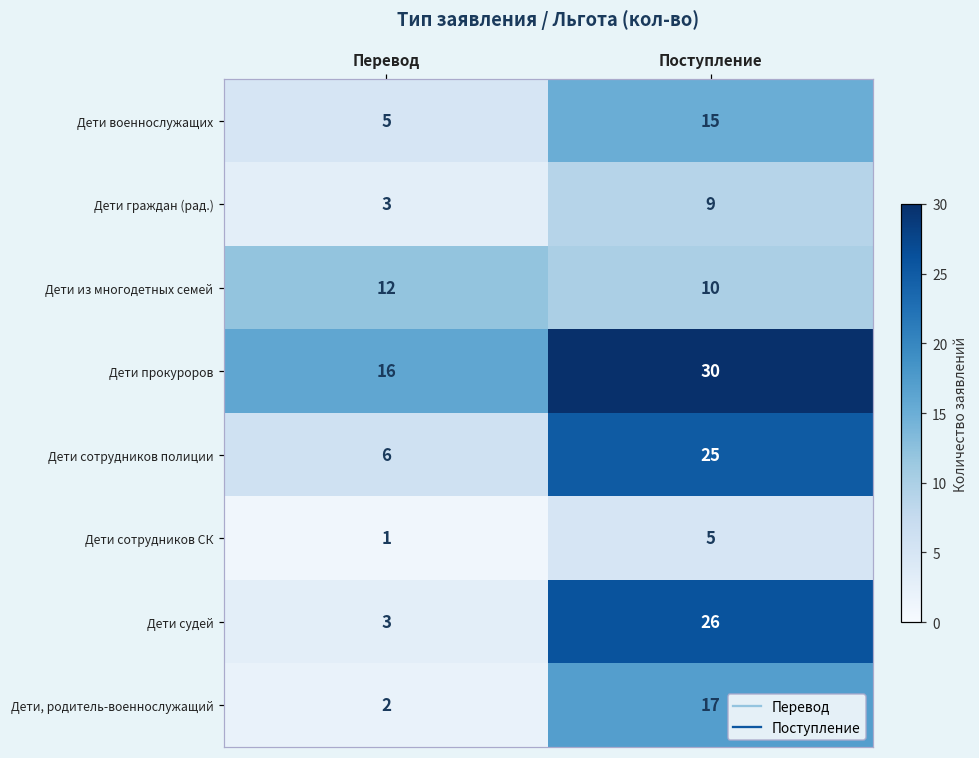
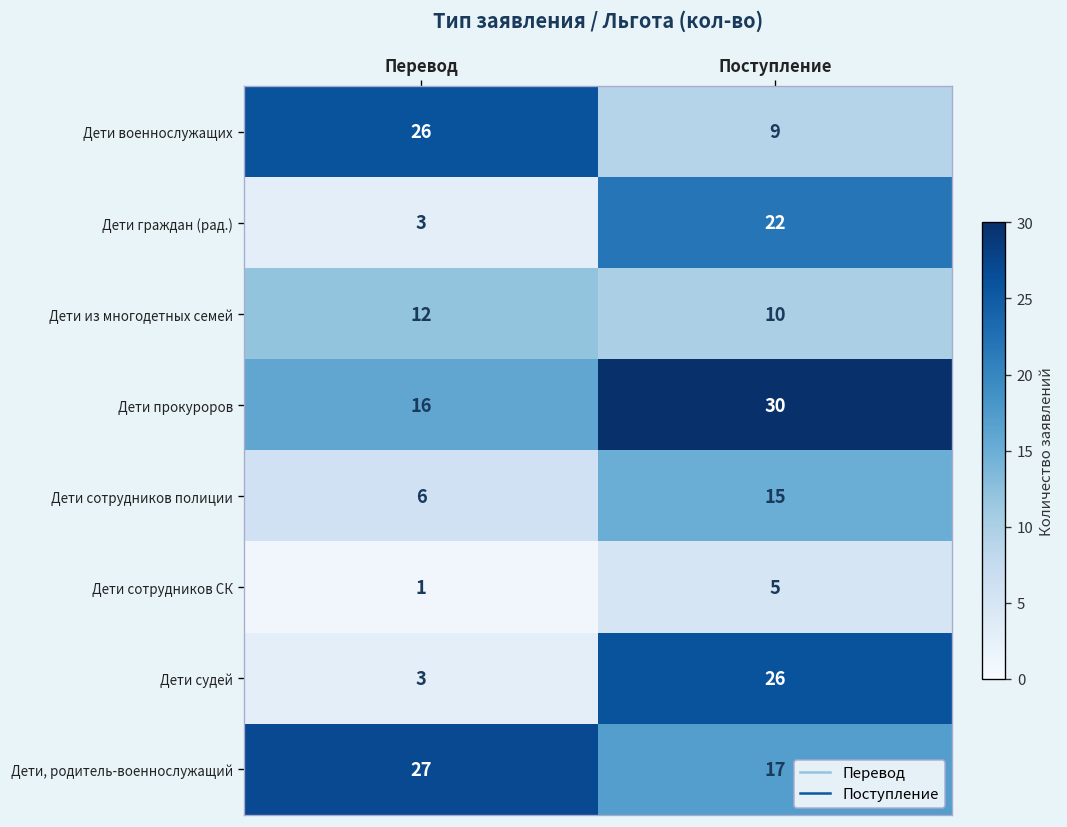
  {
    "Дети военнослужащих": {
-     "Перевод": 5,
-     "Поступление": 15
+     "Перевод": 26,
+     "Поступление": 9
    },
    "Дети граждан (рад.)": {
      "Перевод": 3,
-     "Поступление": 9
+     "Поступление": 22
    },
    "Дети из многодетных семей": {
      "Перевод": 12,
      "Поступление": 10
    },
    "Дети прокуроров": {
      "Перевод": 16,
      "Поступление": 30
    },
    "Дети сотрудников полиции": {
      "Перевод": 6,
-     "Поступление": 25
+     "Поступление": 15
    },
    "Дети сотрудников СК": {
      "Перевод": 1,
      "Поступление": 5
    },
    "Дети судей": {
      "Перевод": 3,
      "Поступление": 26
    },
    "Дети, родитель-военнослужащий": {
-     "Перевод": 2,
+     "Перевод": 27,
      "Поступление": 17
    }
  }
